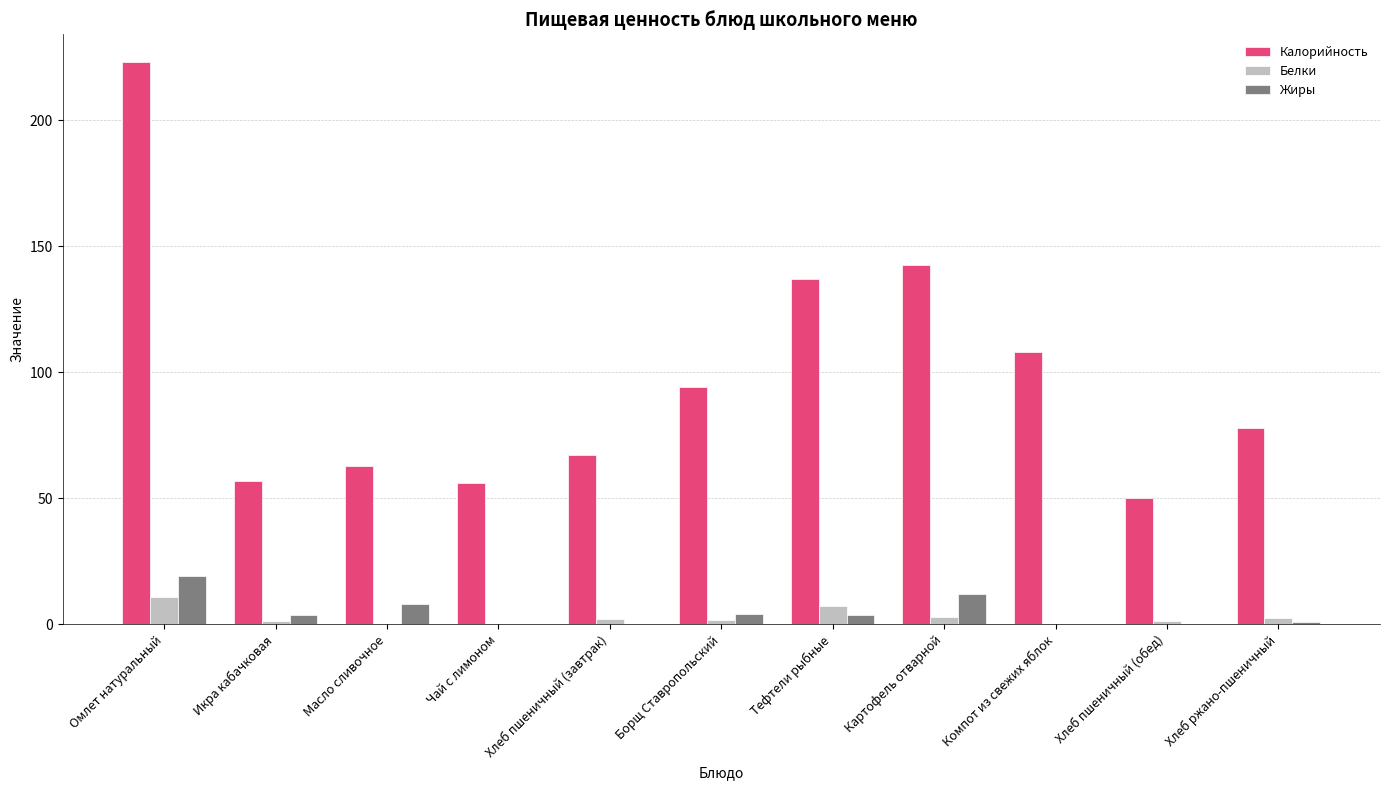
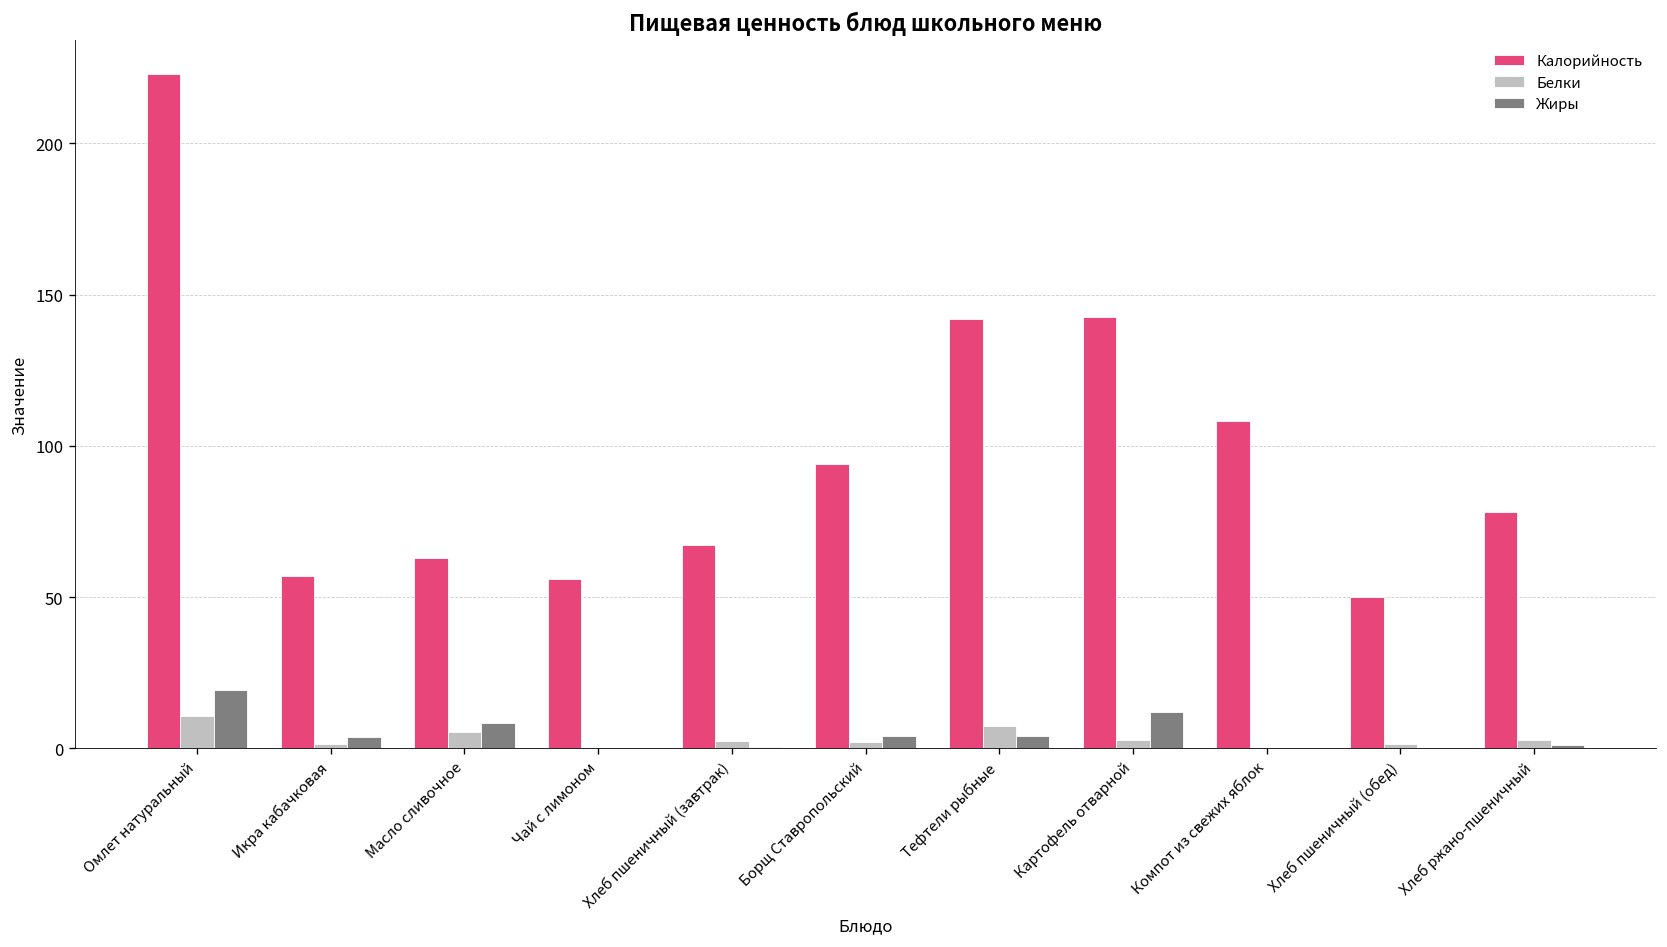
  {
    "Калорийность": {
      "Омлет натуральный": 223,
      "Икра кабачковая": 57,
      "Масло сливочное": 63,
      "Чай с лимоном": 56,
      "Хлеб пшеничный (завтрак)": 67,
      "Борщ Ставропольский": 94,
-     "Тефтели рыбные": 137,
+     "Тефтели рыбные": 142,
      "Картофель отварной": 143,
      "Компот из свежих яблок": 108,
      "Хлеб пшеничный (обед)": 50,
      "Хлеб ржано-пшеничный": 78
    },
    "Белки": {
      "Омлет натуральный": 11,
      "Икра кабачковая": 1,
-     "Масло сливочное": 0,
+     "Масло сливочное": 5,
      "Хлеб пшеничный (завтрак)": 2,
      "Борщ Ставропольский": 2,
      "Тефтели рыбные": 7,
      "Картофель отварной": 3,
      "Хлеб пшеничный (обед)": 2,
      "Хлеб ржано-пшеничный": 3
    },
    "Жиры": {
      "Омлет натуральный": 19,
      "Икра кабачковая": 4,
      "Масло сливочное": 8,
      "Чай с лимоном": 0,
      "Борщ Ставропольский": 4,
      "Тефтели рыбные": 4,
      "Картофель отварной": 12,
      "Компот из свежих яблок": 0,
      "Хлеб ржано-пшеничный": 1
    }
  }
